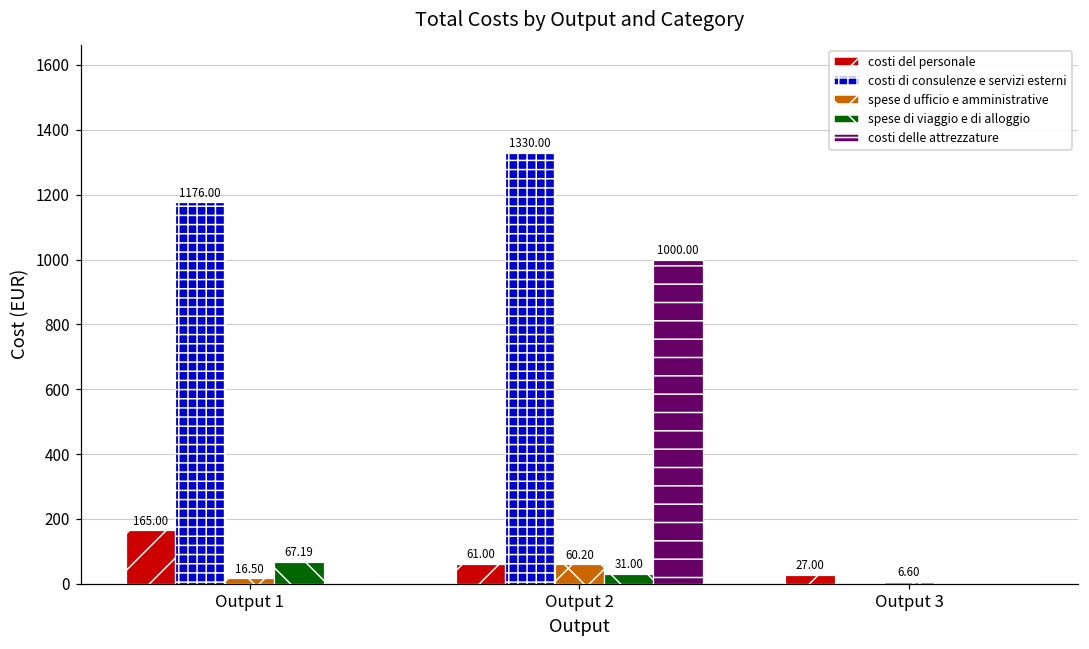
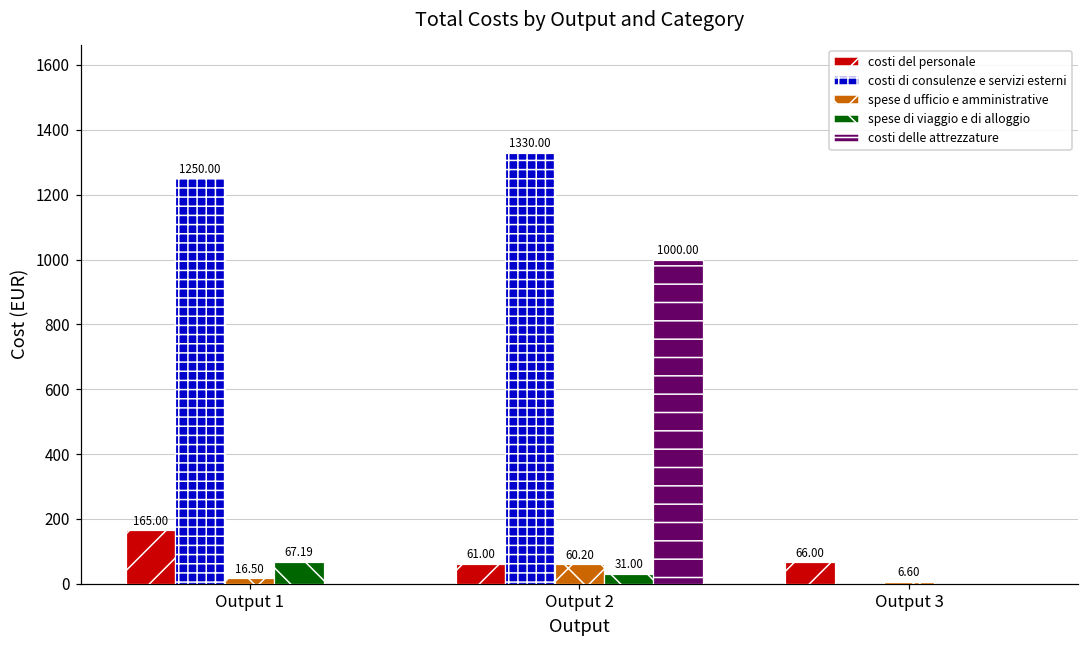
  {
    "costi del personale": {
      "Output 1": 165.00,
      "Output 2": 61.00,
-     "Output 3": 27.00
+     "Output 3": 66.00
    },
    "costi di consulenze e servizi esterni": {
-     "Output 1": 1176.00,
+     "Output 1": 1250.00,
      "Output 2": 1330.00
    },
    "spese d ufficio e amministrative": {
      "Output 1": 16.50,
      "Output 2": 60.20,
      "Output 3": 6.60
    },
    "spese di viaggio e di alloggio": {
      "Output 1": 67.19,
      "Output 2": 31.00
    },
    "costi delle attrezzature": {
      "Output 2": 1000.00
    }
  }
